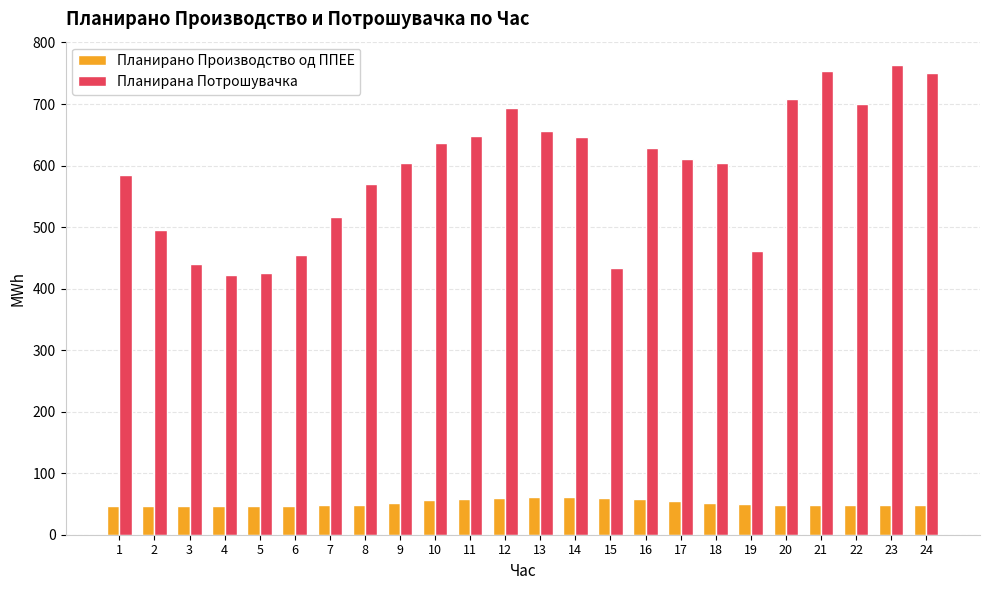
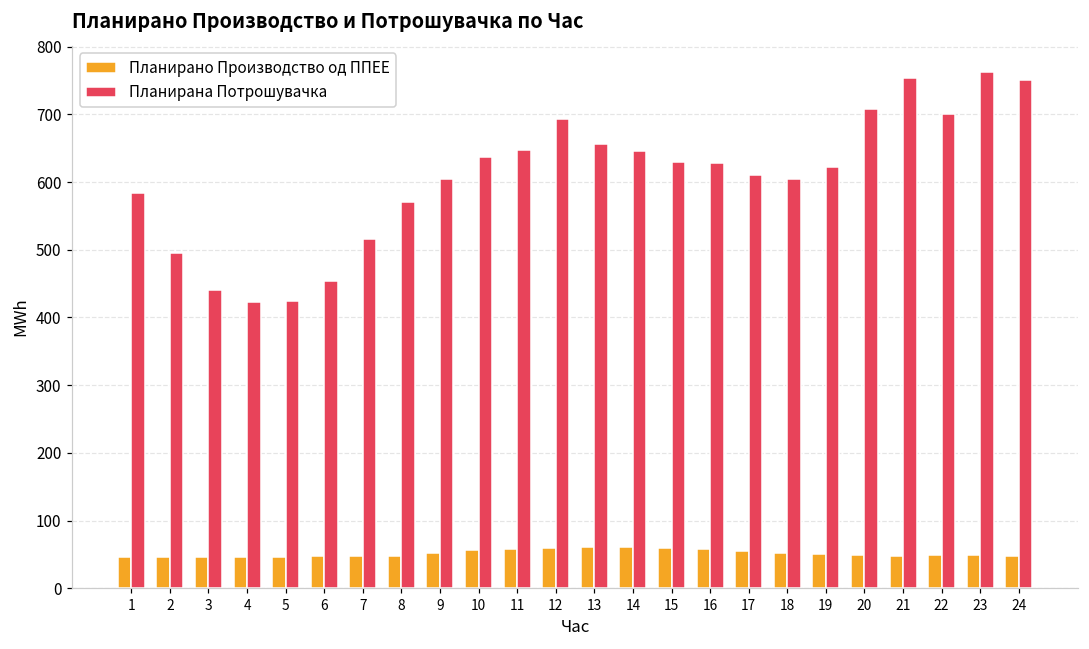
  {
    "Планирано Производство од ППЕЕ": {
      "1": 50,
      "2": 50,
      "3": 50,
      "4": 50,
      "5": 50,
      "6": 50,
      "7": 50,
      "8": 50,
      "9": 50,
      "10": 60,
      "11": 60,
      "12": 60,
      "13": 60,
      "14": 60,
      "15": 60,
      "16": 60,
      "17": 60,
      "18": 50,
      "19": 50,
      "20": 50,
      "21": 50,
      "22": 50,
      "23": 50,
      "24": 50
    },
    "Планирана Потрошувачка": {
      "1": 580,
      "2": 500,
      "3": 440,
      "4": 420,
      "5": 420,
      "6": 450,
      "7": 520,
      "8": 570,
      "9": 600,
      "10": 640,
      "11": 650,
      "12": 690,
      "13": 660,
      "14": 650,
-     "15": 430,
+     "15": 630,
      "16": 630,
      "17": 610,
      "18": 600,
-     "19": 460,
+     "19": 620,
      "20": 710,
      "21": 750,
      "22": 700,
      "23": 760,
      "24": 750
    }
  }
